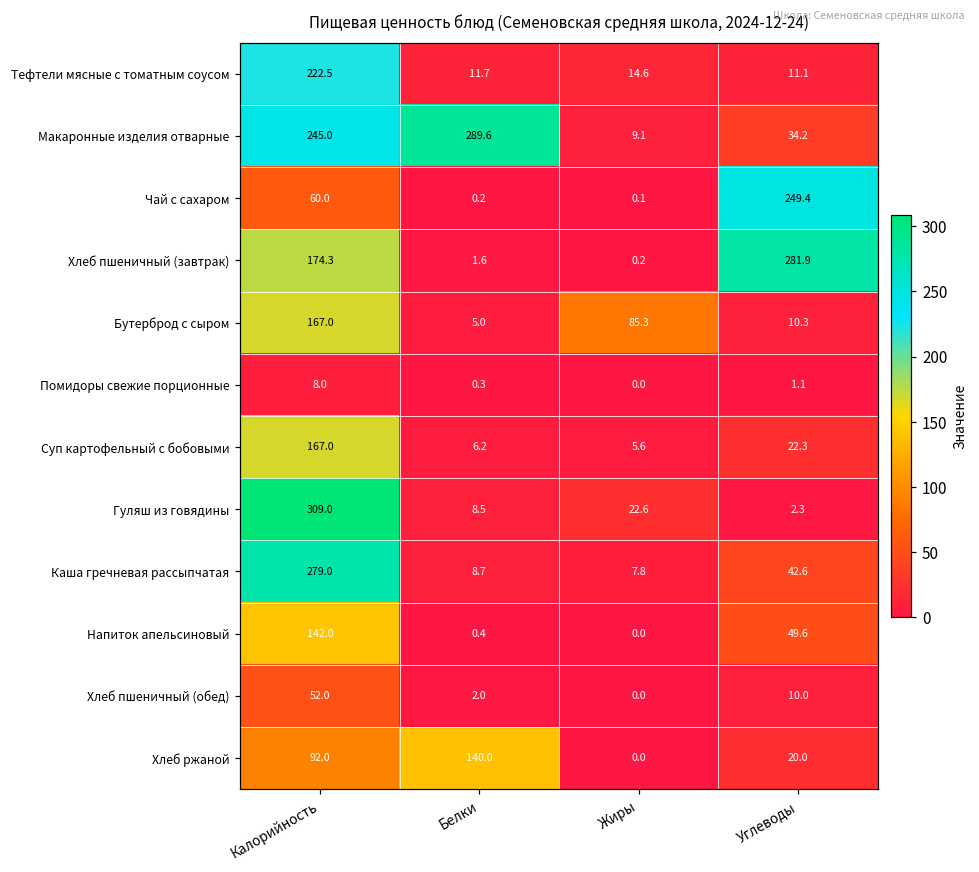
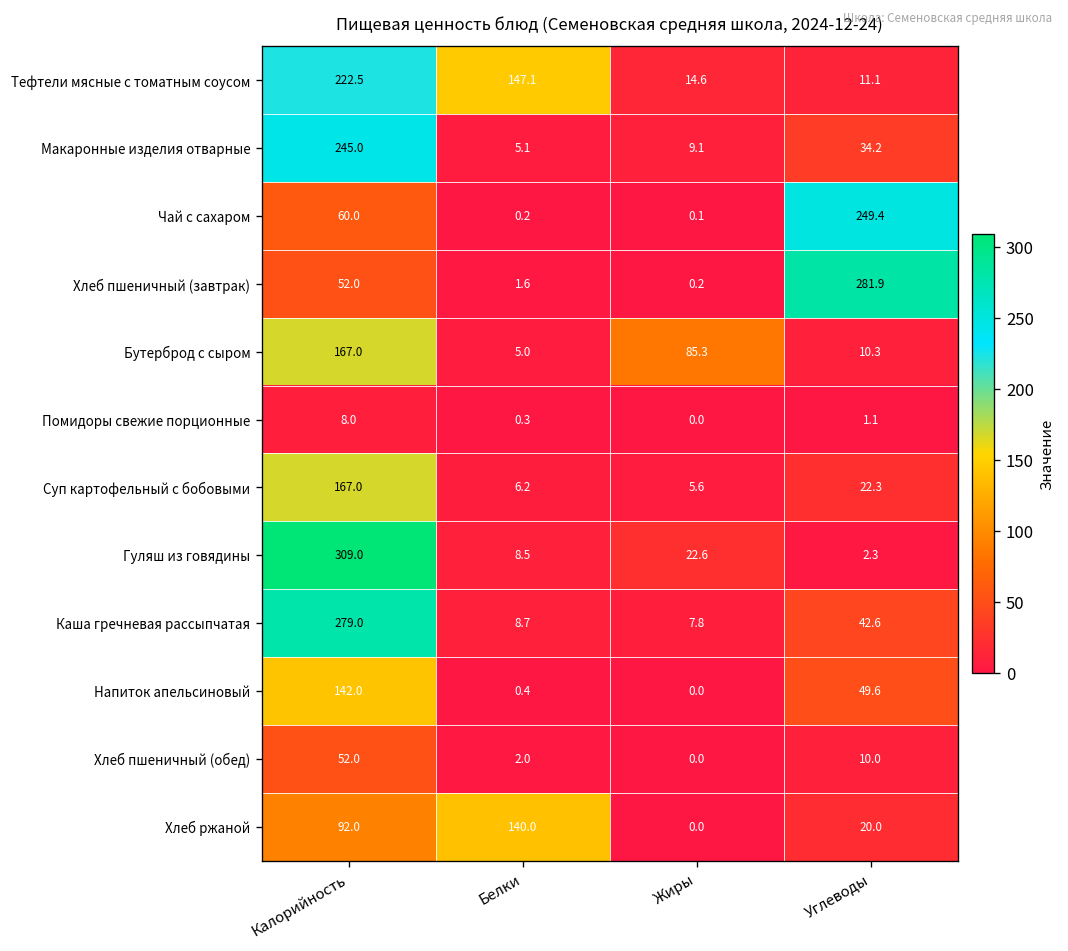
  {
    "Тефтели мясные с томатным соусом": {
      "Калорийность": 222.5,
-     "Белки": 11.7,
+     "Белки": 147.1,
      "Жиры": 14.6,
      "Углеводы": 11.1
    },
    "Макаронные изделия отварные": {
      "Калорийность": 245.0,
-     "Белки": 289.6,
+     "Белки": 5.1,
      "Жиры": 9.1,
      "Углеводы": 34.2
    },
    "Чай с сахаром": {
      "Калорийность": 60.0,
      "Белки": 0.2,
      "Жиры": 0.1,
      "Углеводы": 249.4
    },
    "Хлеб пшеничный (завтрак)": {
-     "Калорийность": 174.3,
+     "Калорийность": 52.0,
      "Белки": 1.6,
      "Жиры": 0.2,
      "Углеводы": 281.9
    },
    "Бутерброд с сыром": {
      "Калорийность": 167.0,
      "Белки": 5.0,
      "Жиры": 85.3,
      "Углеводы": 10.3
    },
    "Помидоры свежие порционные": {
      "Калорийность": 8.0,
      "Белки": 0.3,
      "Жиры": 0.0,
      "Углеводы": 1.1
    },
    "Суп картофельный с бобовыми": {
      "Калорийность": 167.0,
      "Белки": 6.2,
      "Жиры": 5.6,
      "Углеводы": 22.3
    },
    "Гуляш из говядины": {
      "Калорийность": 309.0,
      "Белки": 8.5,
      "Жиры": 22.6,
      "Углеводы": 2.3
    },
    "Каша гречневая рассыпчатая": {
      "Калорийность": 279.0,
      "Белки": 8.7,
      "Жиры": 7.8,
      "Углеводы": 42.6
    },
    "Напиток апельсиновый": {
      "Калорийность": 142.0,
      "Белки": 0.4,
      "Жиры": 0.0,
      "Углеводы": 49.6
    },
    "Хлеб пшеничный (обед)": {
      "Калорийность": 52.0,
      "Белки": 2.0,
      "Жиры": 0.0,
      "Углеводы": 10.0
    },
    "Хлеб ржаной": {
      "Калорийность": 92.0,
      "Белки": 140.0,
      "Жиры": 0.0,
      "Углеводы": 20.0
    }
  }
